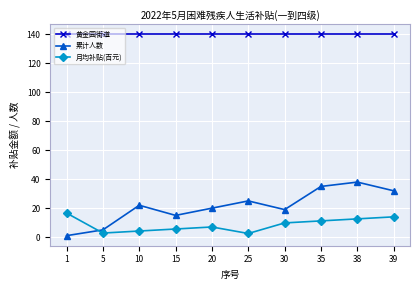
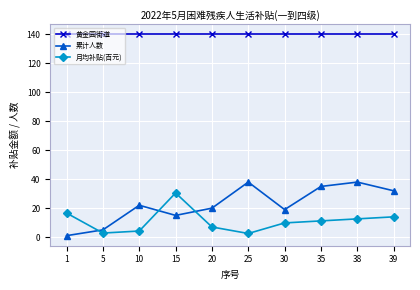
  {
    "黄金园街道": {
      "10": 140,
      "15": 140,
      "20": 140,
      "25": 140,
      "30": 140,
      "35": 140,
      "38": 140,
      "39": 140
    },
    "累计人数": {
      "1": 1,
      "5": 5,
      "10": 22,
      "15": 15,
      "20": 20,
-     "25": 25,
+     "25": 38,
      "30": 19,
      "35": 35,
      "38": 38,
      "39": 32
    },
    "月均补贴(百元)": {
      "1": 17,
      "5": 3,
      "10": 4,
-     "15": 6,
+     "15": 31,
      "20": 7,
      "25": 3,
      "30": 10,
      "35": 11,
      "38": 13,
      "39": 14
    }
  }
